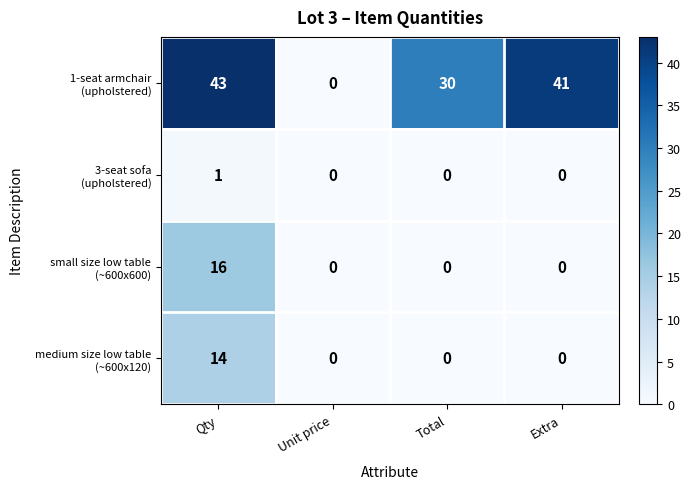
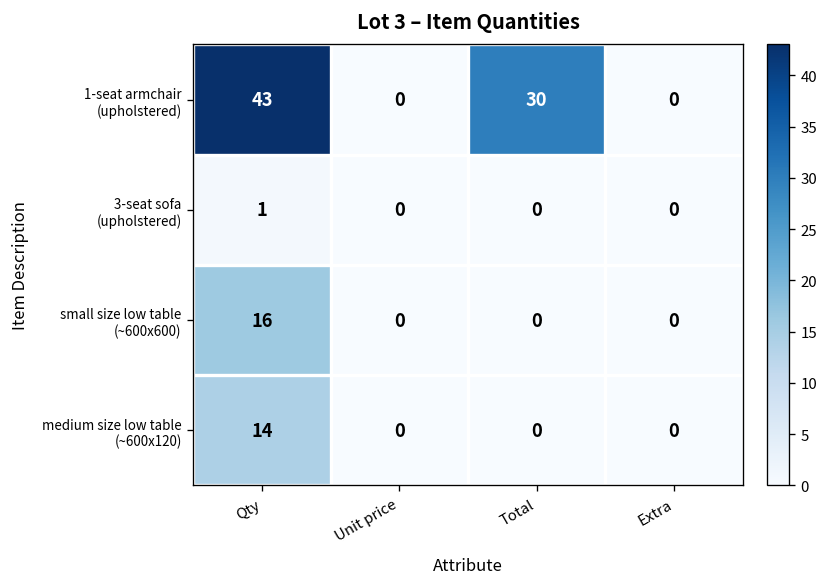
  {
    "1-seat armchair (upholstered)": {
      "Qty": 43,
      "Unit price": 0,
      "Total": 30,
-     "Extra": 41
+     "Extra": 0
    },
    "3-seat sofa (upholstered)": {
      "Qty": 1,
      "Unit price": 0,
      "Total": 0,
      "Extra": 0
    },
    "small size low table (~600x600)": {
      "Qty": 16,
      "Unit price": 0,
      "Total": 0,
      "Extra": 0
    },
    "medium size low table (~600x120)": {
      "Qty": 14,
      "Unit price": 0,
      "Total": 0,
      "Extra": 0
    }
  }
